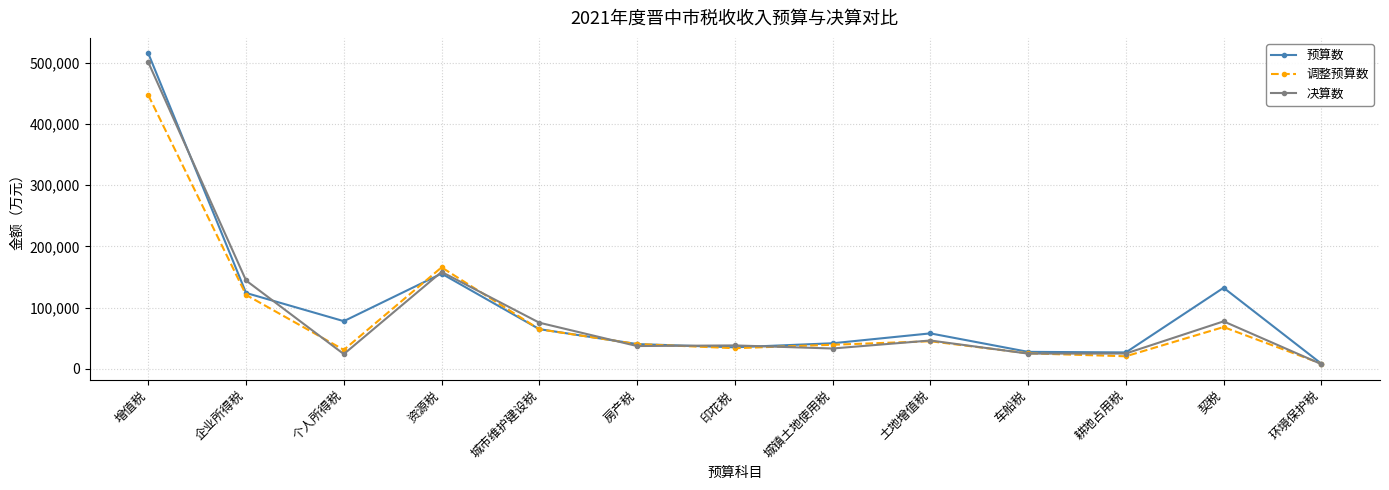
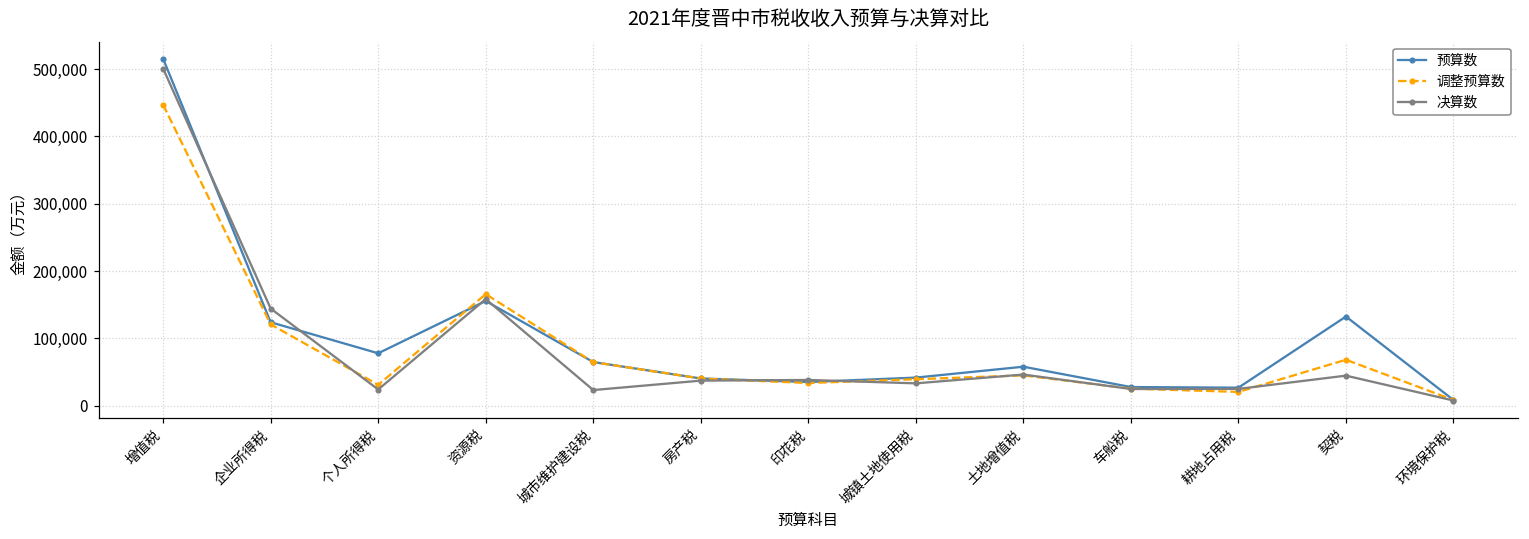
  {
    "预算数": {
      "增值税": "520,000",
      "个人所得税": "80,000",
      "土地增值税": "60,000",
      "契税": "130,000"
    },
    "调整预算数": {
      "增值税": "450,000",
      "个人所得税": "30,000",
      "资源税": "170,000",
      "耕地占用税": "20,000",
      "契税": "70,000"
    },
    "决算数": {
      "增值税": "500,000",
      "企业所得税": "140,000",
      "个人所得税": "20,000",
-     "城市维护建设税": "80,000",
+     "城市维护建设税": "20,000",
      "城镇土地使用税": "30,000",
-     "契税": "80,000"
+     "契税": "40,000"
    }
  }
